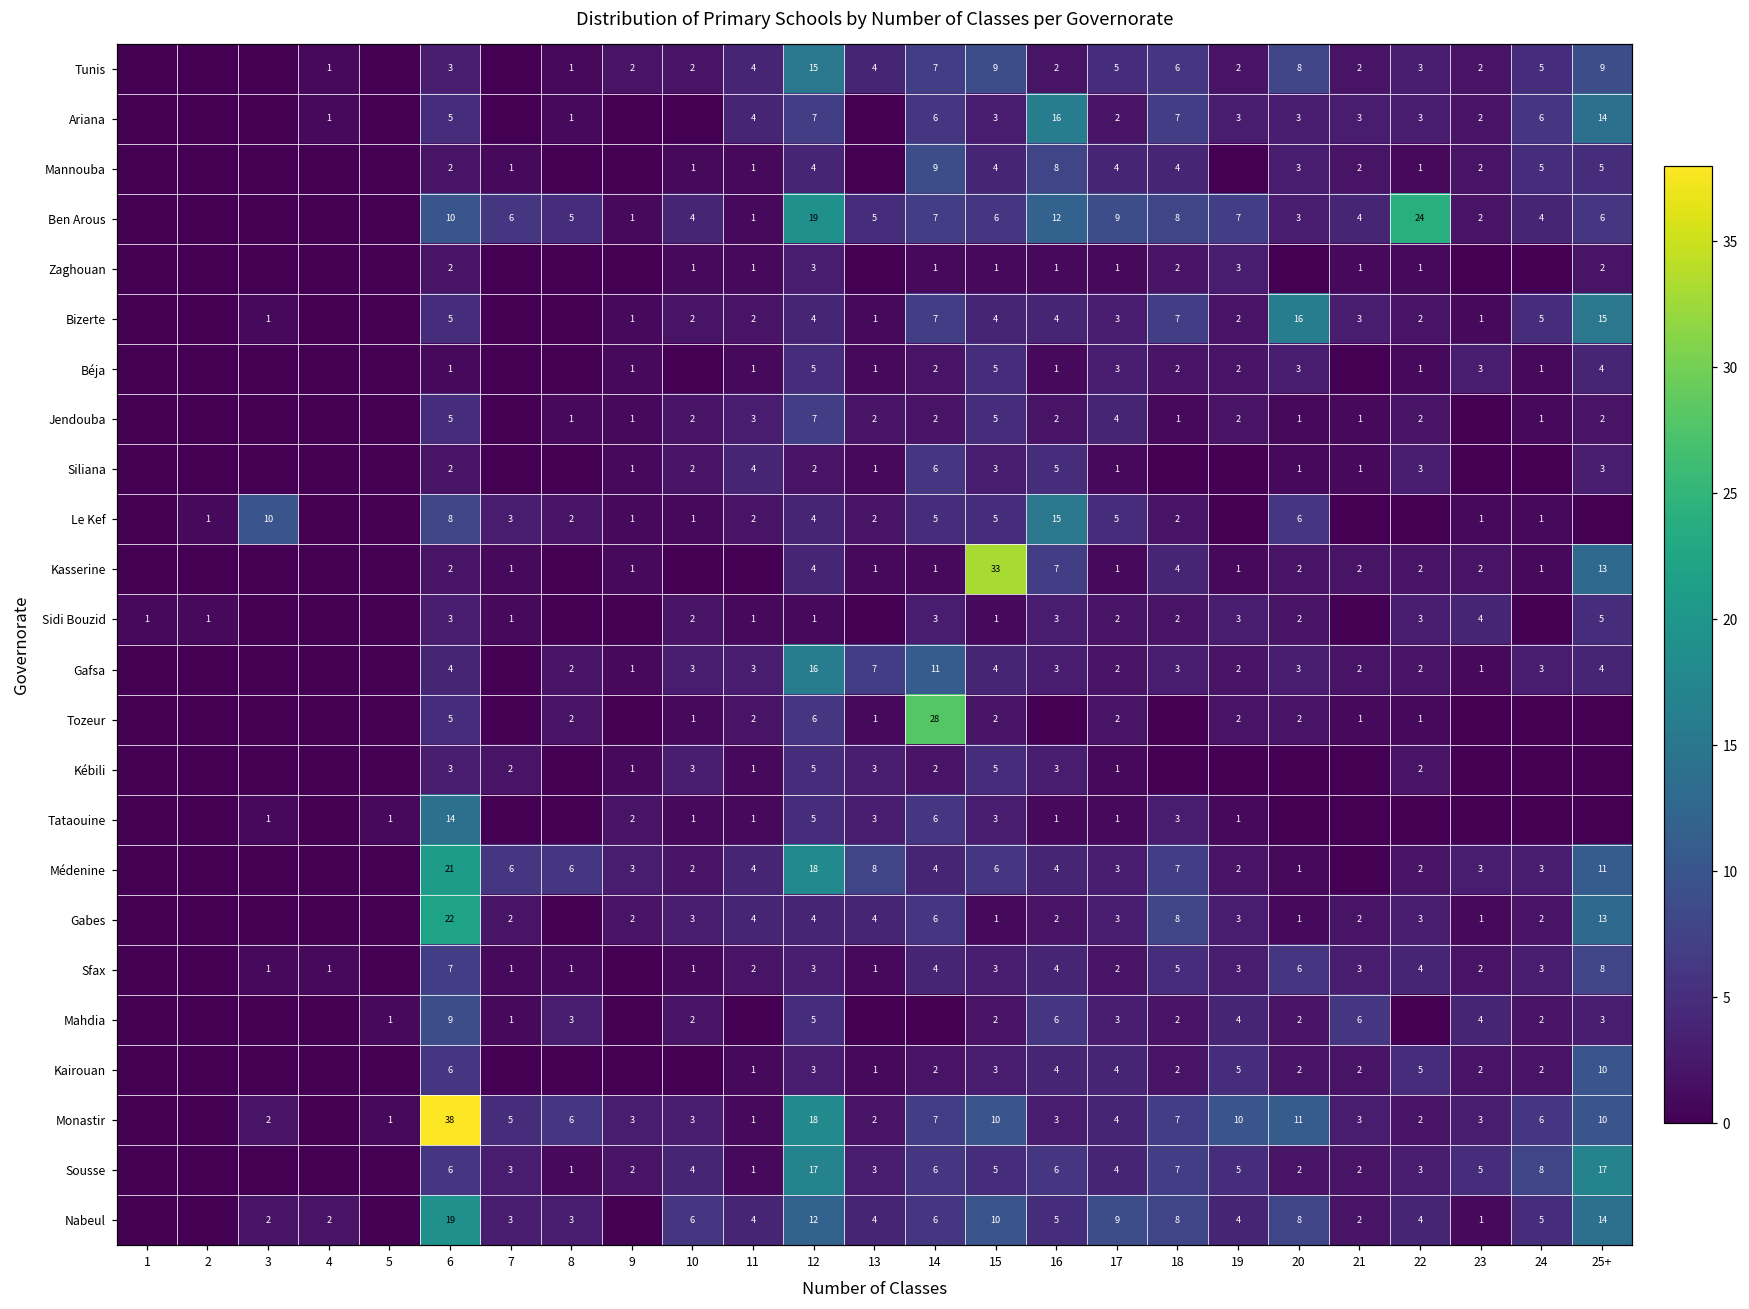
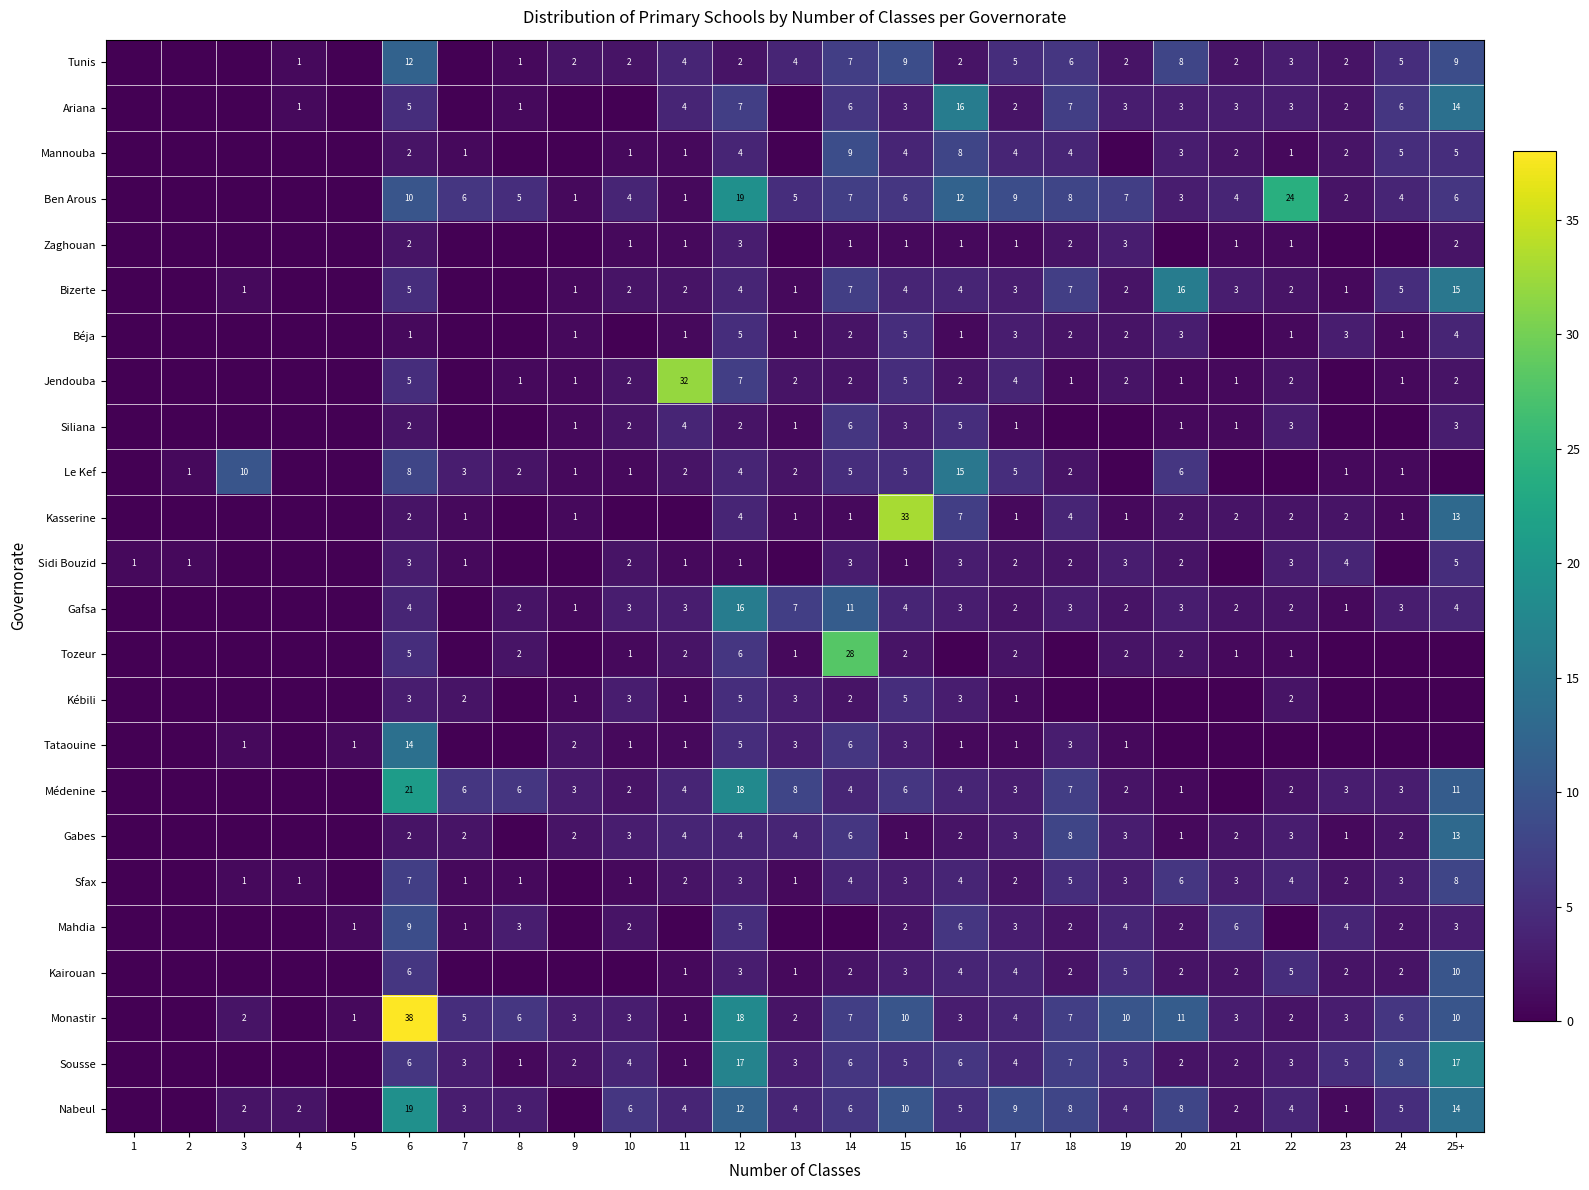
  {
    "Tunis": {
      "4": 1,
-     "6": 3,
+     "6": 12,
      "8": 1,
      "9": 2,
      "10": 2,
      "11": 4,
-     "12": 15,
+     "12": 2,
      "13": 4,
      "14": 7,
      "15": 9,
      "16": 2,
      "17": 5,
      "18": 6,
      "19": 2,
      "20": 8,
      "21": 2,
      "22": 3,
      "23": 2,
      "24": 5,
      "25+": 9
    },
    "Jendouba": {
      "6": 5,
      "8": 1,
      "9": 1,
      "10": 2,
-     "11": 3,
+     "11": 32,
      "12": 7,
      "13": 2,
      "14": 2,
      "15": 5,
      "16": 2,
      "17": 4,
      "18": 1,
      "19": 2,
      "20": 1,
      "21": 1,
      "22": 2,
      "24": 1,
      "25+": 2
    },
    "Gabes": {
-     "6": 22,
+     "6": 2,
      "7": 2,
      "9": 2,
      "10": 3,
      "11": 4,
      "12": 4,
      "13": 4,
      "14": 6,
      "15": 1,
      "16": 2,
      "17": 3,
      "18": 8,
      "19": 3,
      "20": 1,
      "21": 2,
      "22": 3,
      "23": 1,
      "24": 2,
      "25+": 13
    }
  }
